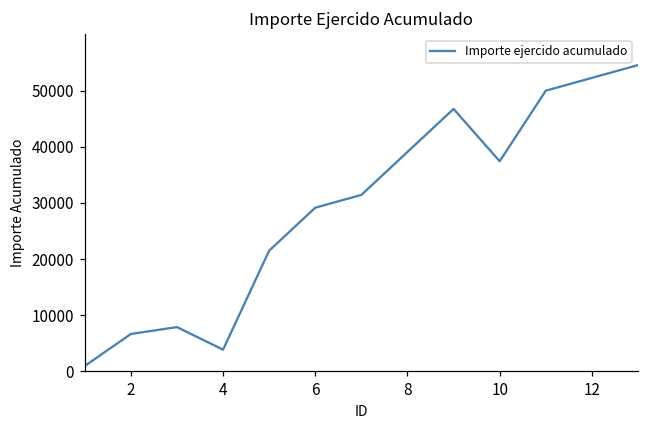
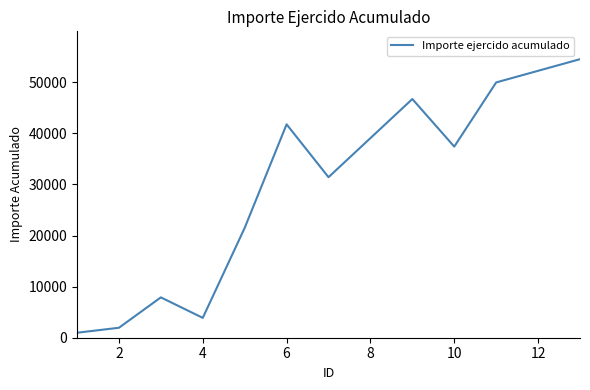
  {
-   "2": 7000,
+   "2": 2000,
    "4": 4000,
-   "6": 29000,
+   "6": 42000,
    "8": 39000,
    "10": 37000,
    "12": 52000
  }
